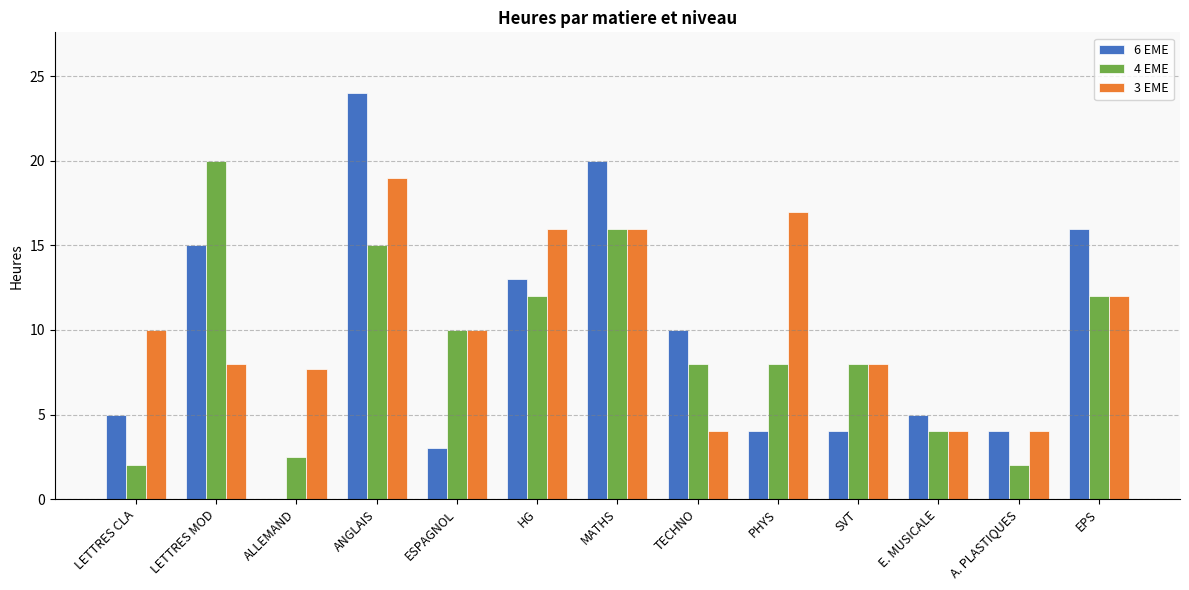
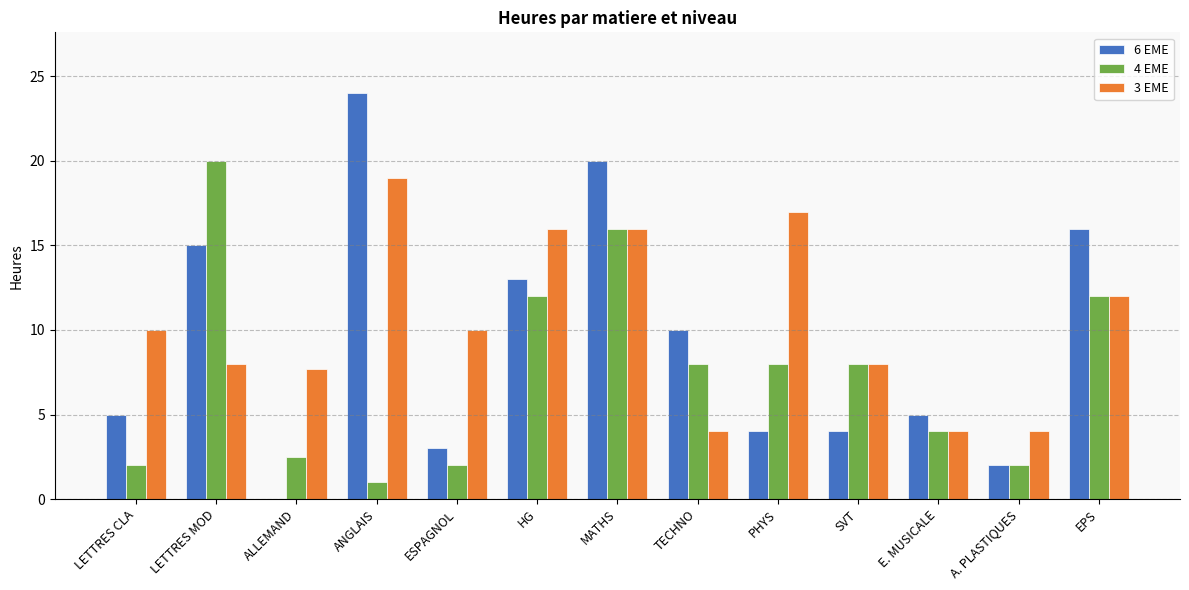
  {
    "6 EME": {
      "LETTRES CLA": 5,
      "LETTRES MOD": 15,
      "ALLEMAND": 0,
      "ANGLAIS": 24,
      "ESPAGNOL": 3,
      "HG": 13,
      "MATHS": 20,
      "TECHNO": 10,
      "PHYS": 4,
      "SVT": 4,
      "E. MUSICALE": 5,
-     "A. PLASTIQUES": 4,
+     "A. PLASTIQUES": 2,
      "EPS": 16
    },
    "4 EME": {
      "LETTRES CLA": 2,
      "LETTRES MOD": 20,
      "ALLEMAND": 2.5,
-     "ANGLAIS": 15,
-     "ESPAGNOL": 10,
+     "ANGLAIS": 1,
+     "ESPAGNOL": 2,
      "HG": 12,
      "MATHS": 16,
      "TECHNO": 8,
      "PHYS": 8,
      "SVT": 8,
      "E. MUSICALE": 4,
      "A. PLASTIQUES": 2,
      "EPS": 12
    },
    "3 EME": {
      "LETTRES CLA": 10,
      "LETTRES MOD": 8,
      "ALLEMAND": 7.7,
      "ANGLAIS": 19,
      "ESPAGNOL": 10,
      "HG": 16,
      "MATHS": 16,
      "TECHNO": 4,
      "PHYS": 17,
      "SVT": 8,
      "E. MUSICALE": 4,
      "A. PLASTIQUES": 4,
      "EPS": 12
    }
  }
